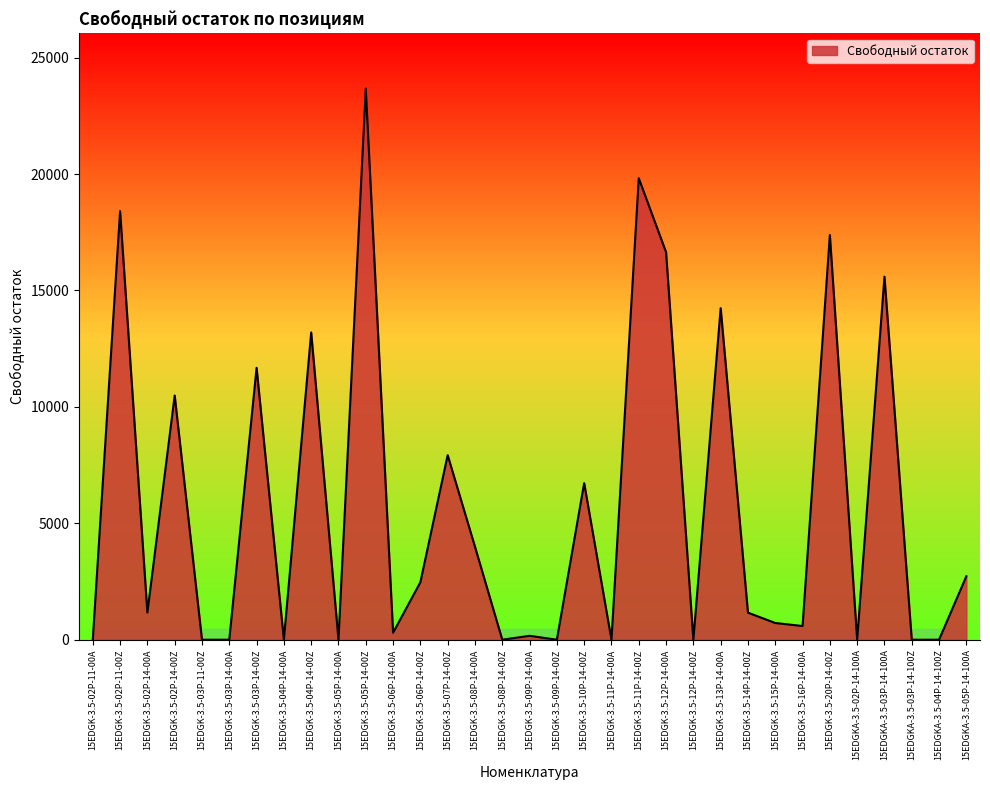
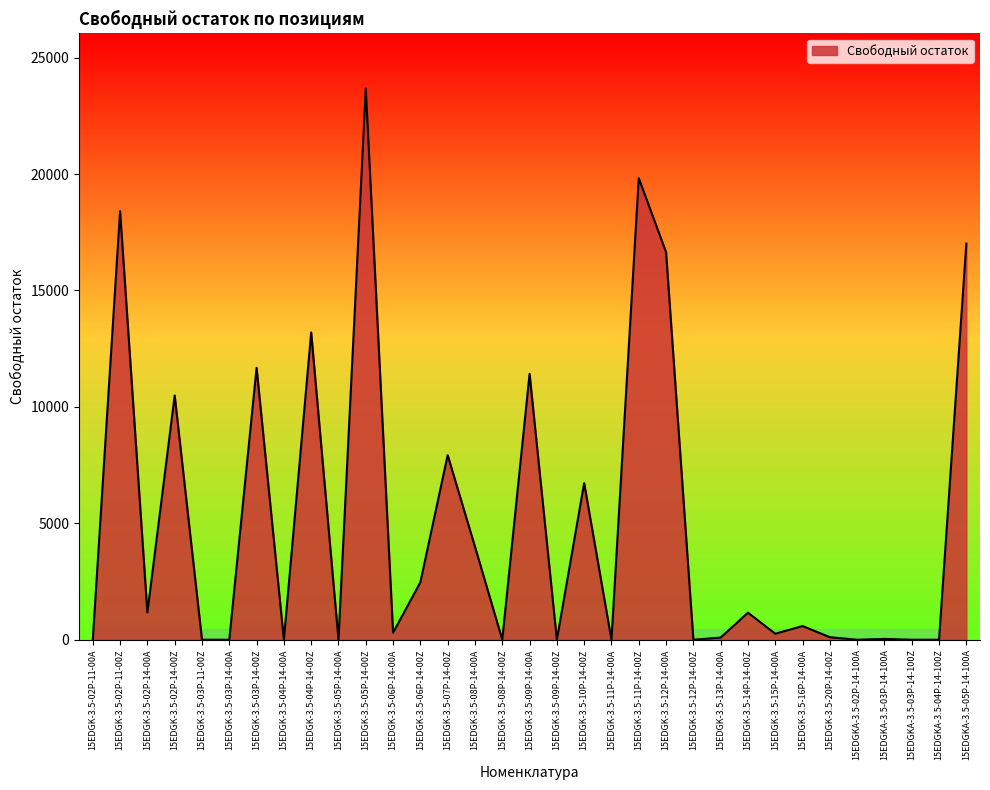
  {
    "Свободный остаток": {
      "15EDGK-3.5-02P-11-00A": 0,
      "15EDGK-3.5-02P-11-00Z": 18400,
      "15EDGK-3.5-02P-14-00A": 1200,
      "15EDGK-3.5-02P-14-00Z": 10500,
      "15EDGK-3.5-03P-11-00Z": 0,
      "15EDGK-3.5-03P-14-00A": 0,
      "15EDGK-3.5-03P-14-00Z": 11700,
      "15EDGK-3.5-04P-14-00A": 0,
      "15EDGK-3.5-04P-14-00Z": 13200,
      "15EDGK-3.5-05P-14-00A": 0,
      "15EDGK-3.5-05P-14-00Z": 23700,
      "15EDGK-3.5-06P-14-00A": 300,
      "15EDGK-3.5-06P-14-00Z": 2500,
      "15EDGK-3.5-07P-14-00Z": 7900,
      "15EDGK-3.5-08P-14-00A": 4000,
      "15EDGK-3.5-08P-14-00Z": 0,
-     "15EDGK-3.5-09P-14-00A": 200,
+     "15EDGK-3.5-09P-14-00A": 11400,
      "15EDGK-3.5-09P-14-00Z": 0,
      "15EDGK-3.5-10P-14-00Z": 6700,
      "15EDGK-3.5-11P-14-00A": 0,
      "15EDGK-3.5-11P-14-00Z": 19800,
      "15EDGK-3.5-12P-14-00A": 16600,
      "15EDGK-3.5-12P-14-00Z": 0,
-     "15EDGK-3.5-13P-14-00A": 14200,
+     "15EDGK-3.5-13P-14-00A": 100,
      "15EDGK-3.5-14P-14-00Z": 1200,
-     "15EDGK-3.5-15P-14-00A": 700,
+     "15EDGK-3.5-15P-14-00A": 300,
      "15EDGK-3.5-16P-14-00A": 600,
-     "15EDGK-3.5-20P-14-00Z": 17400,
+     "15EDGK-3.5-20P-14-00Z": 100,
      "15EDGKA-3.5-02P-14-100A": 0,
-     "15EDGKA-3.5-03P-14-100A": 15600,
+     "15EDGKA-3.5-03P-14-100A": 0,
      "15EDGKA-3.5-03P-14-100Z": 0,
      "15EDGKA-3.5-04P-14-100Z": 0,
-     "15EDGKA-3.5-05P-14-100A": 2700
+     "15EDGKA-3.5-05P-14-100A": 17000
    }
  }
